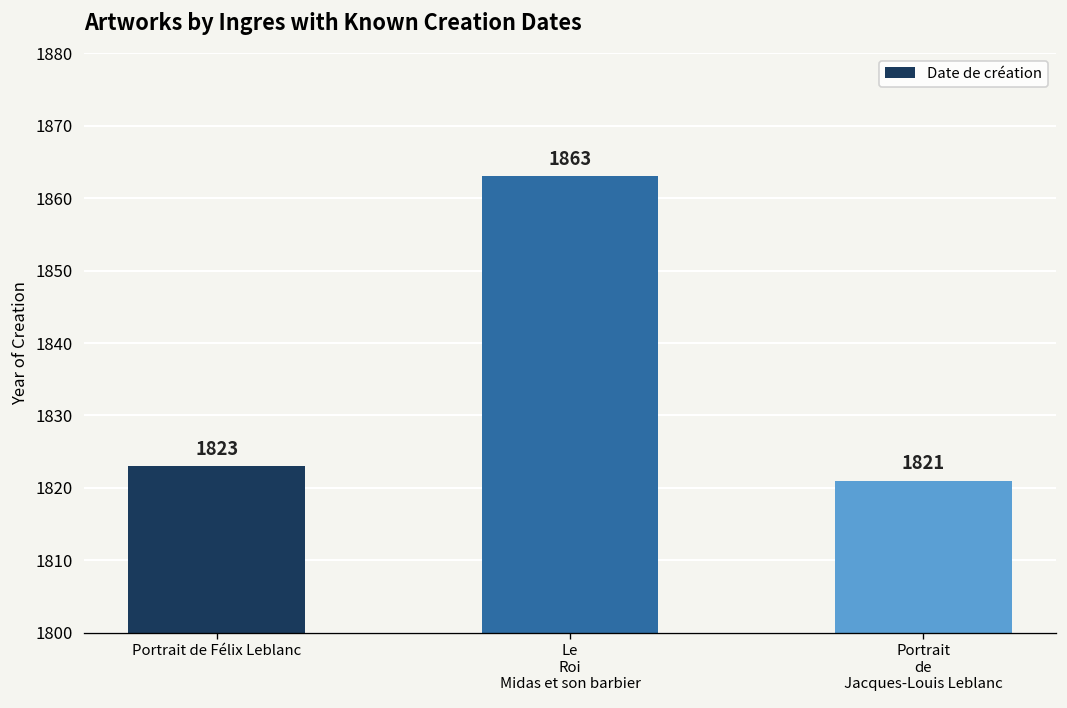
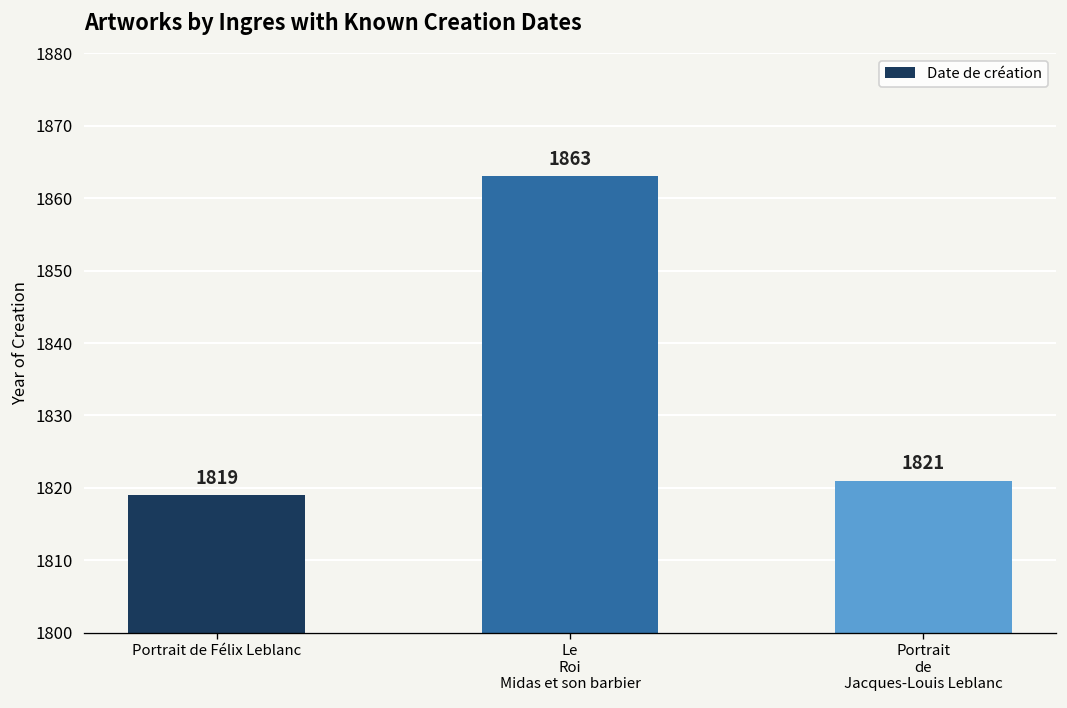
  {
-   "Portrait de Félix Leblanc": 1823,
+   "Portrait de Félix Leblanc": 1819,
    "Le Roi Midas et son barbier": 1863,
    "Portrait de Jacques-Louis Leblanc": 1821
  }
